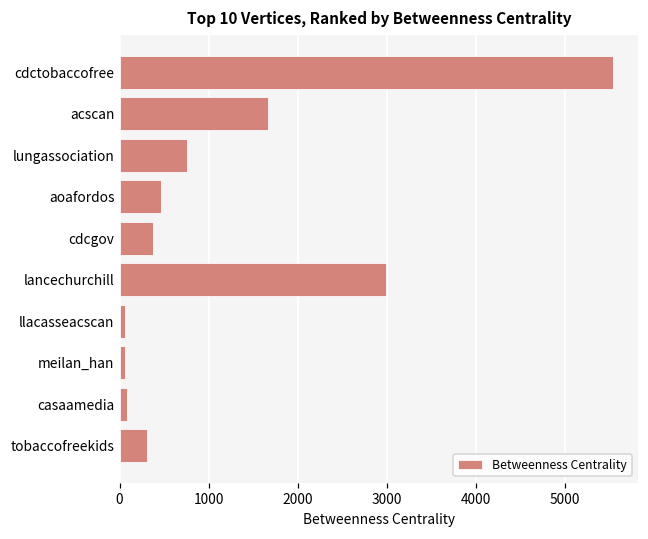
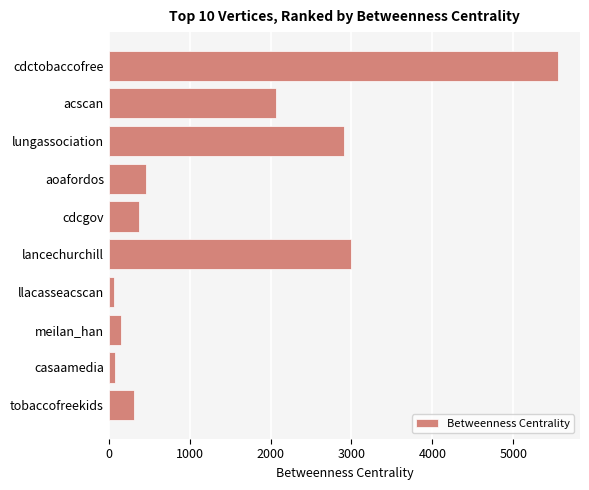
  {
    "cdctobaccofree": 5500,
-   "acscan": 1700,
-   "lungassociation": 800,
+   "acscan": 2100,
+   "lungassociation": 2900,
    "aoafordos": 500,
    "cdcgov": 400,
    "lancechurchill": 3000,
    "llacasseacscan": 100,
-   "meilan_han": 100,
+   "meilan_han": 200,
    "casaamedia": 100,
    "tobaccofreekids": 300
  }
